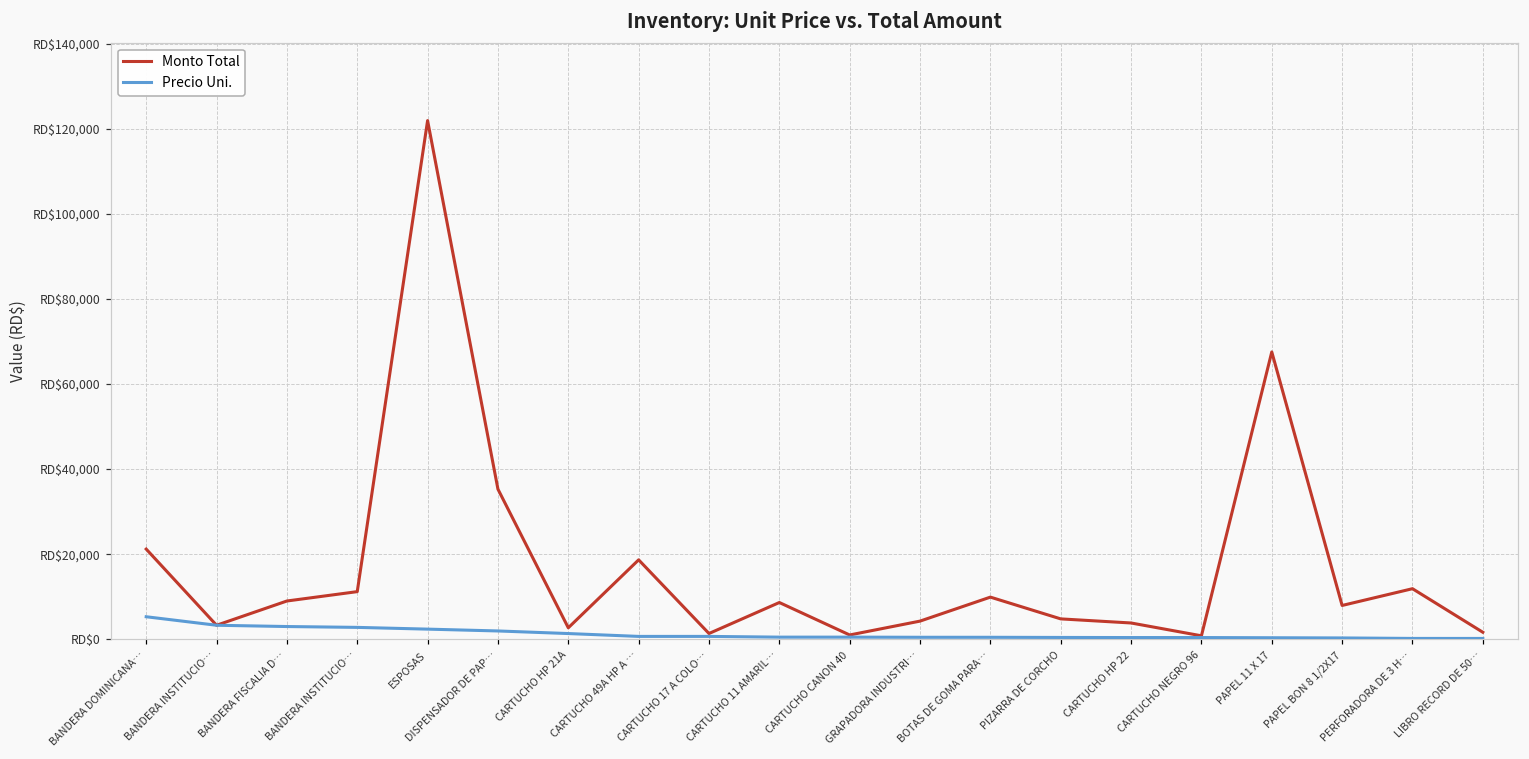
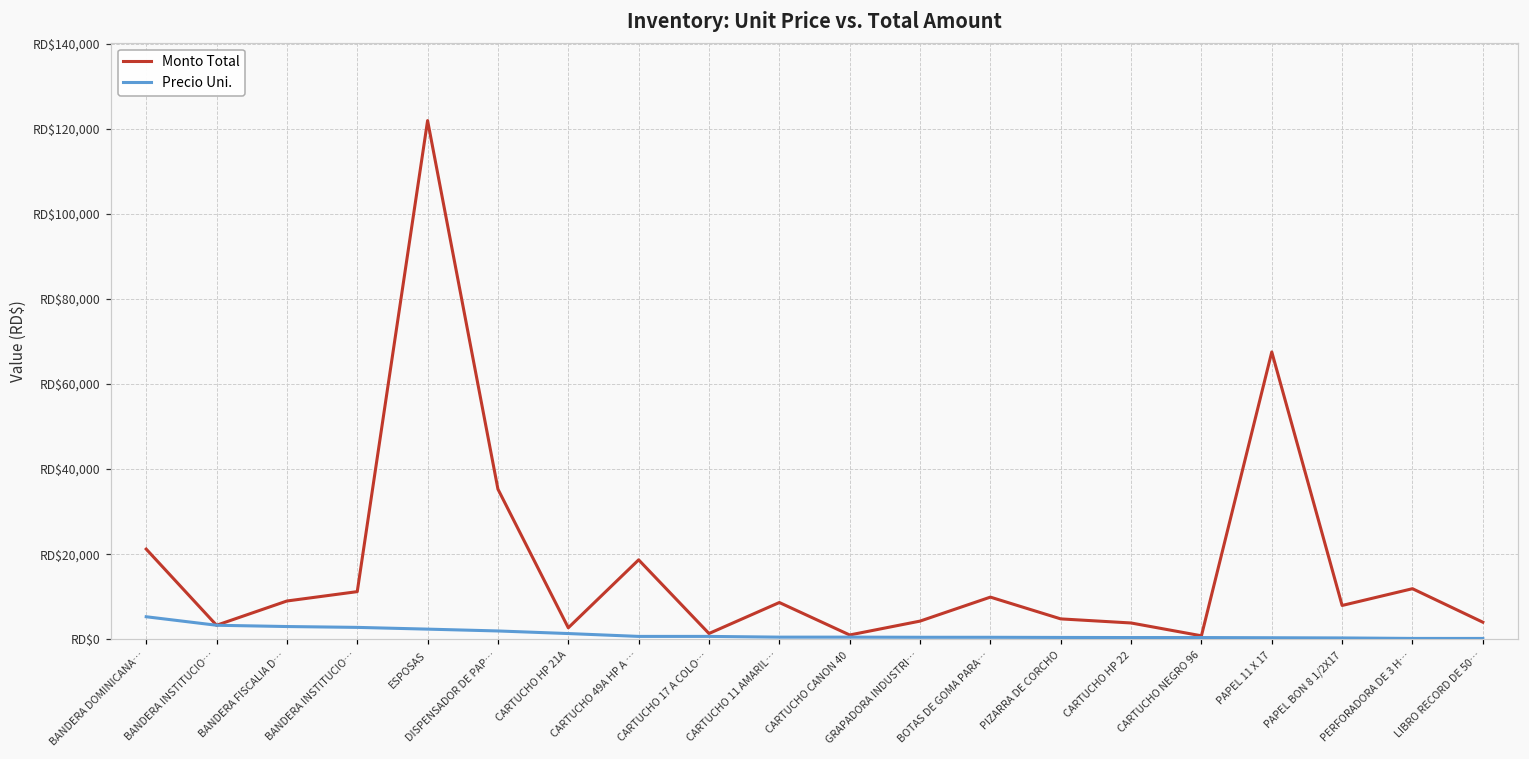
  {
    "Monto Total": {
      "BANDERA DOMINICANA…": "RD$21,000",
      "BANDERA FISCALIA D…": "RD$9,000",
      "ESPOSAS": "RD$122,000",
      "DISPENSADOR DE PAP…": "RD$35,000",
      "CARTUCHO HP 21A": "RD$3,000",
      "CARTUCHO 49A HP A …": "RD$19,000",
      "CARTUCHO 17 A COLO…": "RD$1,000",
      "CARTUCHO 11 AMARIL…": "RD$9,000",
      "GRAPADORA INDUSTRI…": "RD$4,000",
      "BOTAS DE GOMA PARA…": "RD$10,000",
      "PIZARRA DE CORCHO": "RD$5,000",
      "CARTUCHO HP 22": "RD$4,000",
      "PAPEL 11 X 17": "RD$68,000",
      "PAPEL BON 8 1/2X17": "RD$8,000",
      "PERFORADORA DE 3 H…": "RD$12,000",
-     "LIBRO RECORD DE 50…": "RD$2,000"
+     "LIBRO RECORD DE 50…": "RD$4,000"
    },
    "Precio Uni.": {
      "BANDERA DOMINICANA…": "RD$5,000",
      "BANDERA FISCALIA D…": "RD$3,000",
      "ESPOSAS": "RD$2,000",
      "DISPENSADOR DE PAP…": "RD$2,000",
      "CARTUCHO HP 21A": "RD$1,000",
      "CARTUCHO 49A HP A …": "RD$1,000",
      "CARTUCHO 17 A COLO…": "RD$1,000",
      "CARTUCHO 11 AMARIL…": "RD$1,000",
      "GRAPADORA INDUSTRI…": "RD$0",
      "BOTAS DE GOMA PARA…": "RD$0",
      "PIZARRA DE CORCHO": "RD$0",
      "CARTUCHO HP 22": "RD$0",
      "PAPEL 11 X 17": "RD$0",
      "PAPEL BON 8 1/2X17": "RD$0",
      "PERFORADORA DE 3 H…": "RD$0",
      "LIBRO RECORD DE 50…": "RD$0"
    }
  }
